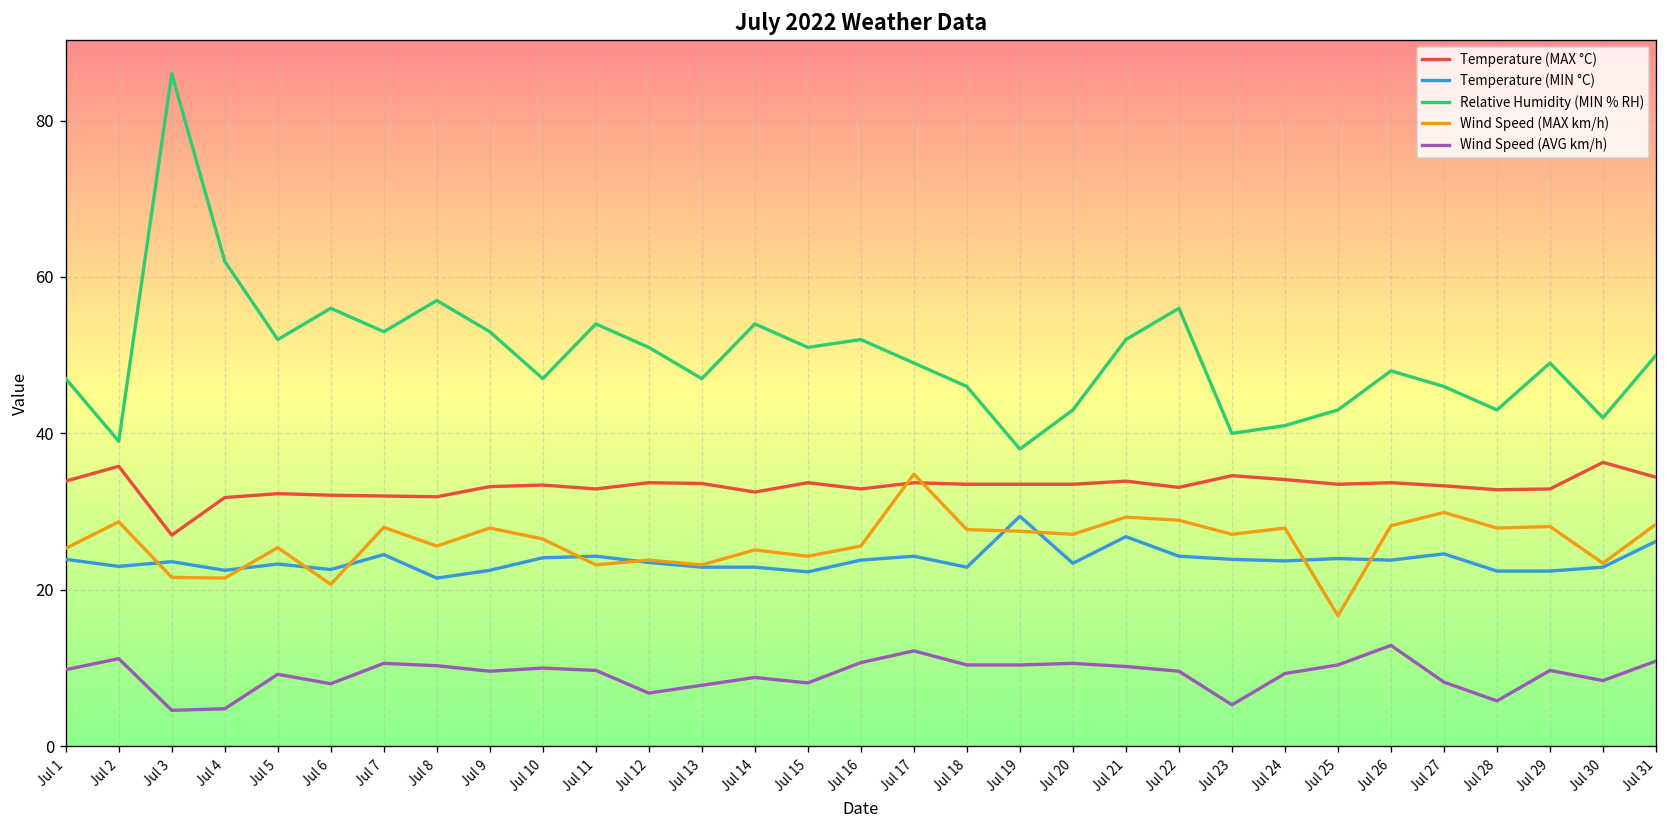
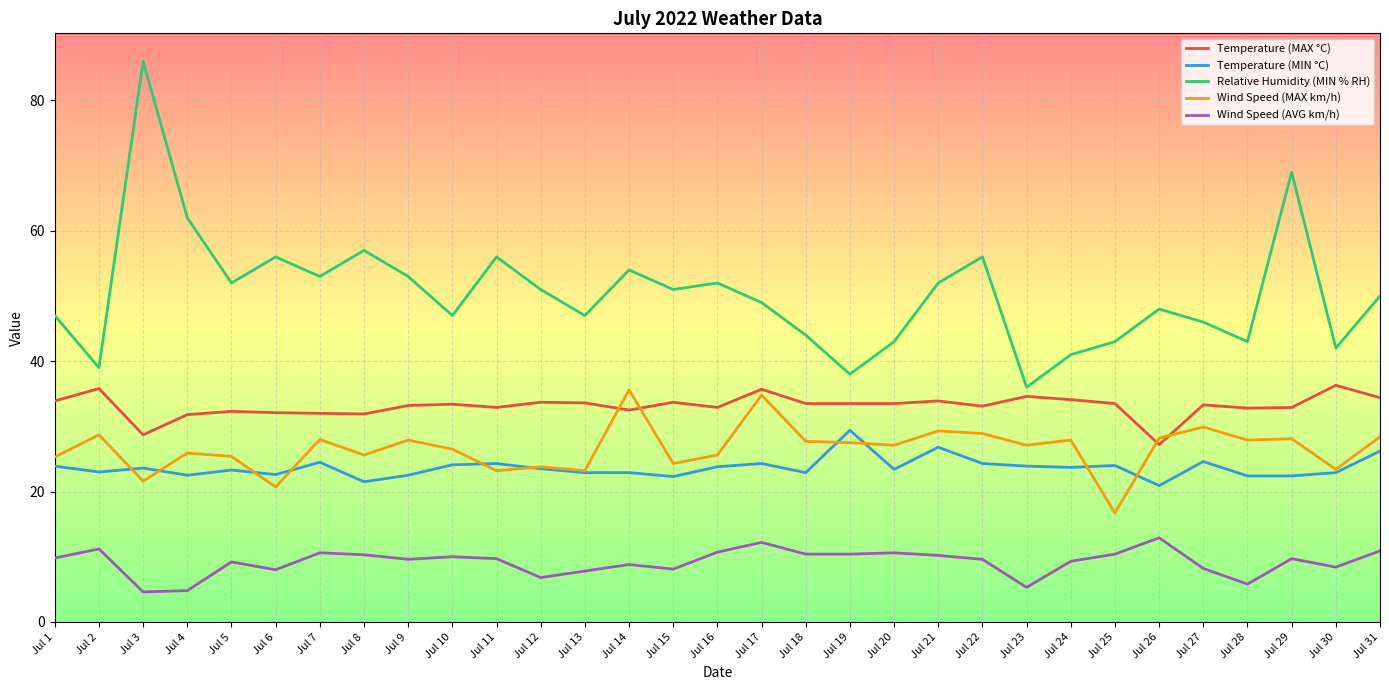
  {
    "Temperature (MAX °C)": {
      "Jul 1": 34,
      "Jul 2": 36,
-     "Jul 3": 27,
+     "Jul 3": 29,
      "Jul 4": 32,
      "Jul 5": 32,
      "Jul 6": 32,
      "Jul 7": 32,
      "Jul 8": 32,
      "Jul 9": 33,
      "Jul 10": 33,
      "Jul 11": 33,
      "Jul 12": 34,
      "Jul 13": 34,
      "Jul 14": 33,
      "Jul 15": 34,
      "Jul 16": 33,
-     "Jul 17": 34,
+     "Jul 17": 36,
      "Jul 18": 34,
      "Jul 19": 34,
      "Jul 20": 34,
      "Jul 21": 34,
      "Jul 22": 33,
      "Jul 23": 35,
      "Jul 24": 34,
      "Jul 25": 34,
-     "Jul 26": 34,
+     "Jul 26": 27,
      "Jul 27": 33,
      "Jul 28": 33,
      "Jul 29": 33,
      "Jul 30": 36,
      "Jul 31": 34
    },
    "Temperature (MIN °C)": {
      "Jul 1": 24,
      "Jul 2": 23,
      "Jul 3": 24,
      "Jul 4": 23,
      "Jul 5": 23,
      "Jul 6": 23,
      "Jul 7": 25,
      "Jul 8": 22,
      "Jul 9": 23,
      "Jul 10": 24,
      "Jul 11": 24,
      "Jul 14": 23,
      "Jul 15": 22,
      "Jul 16": 24,
      "Jul 17": 24,
      "Jul 18": 23,
      "Jul 19": 29,
      "Jul 20": 23,
      "Jul 21": 27,
      "Jul 22": 24,
      "Jul 23": 24,
      "Jul 24": 24,
      "Jul 25": 24,
-     "Jul 26": 24,
+     "Jul 26": 21,
      "Jul 27": 25,
      "Jul 28": 22,
      "Jul 29": 22,
      "Jul 30": 23,
      "Jul 31": 26
    },
    "Relative Humidity (MIN % RH)": {
      "Jul 1": 47,
      "Jul 2": 39,
      "Jul 3": 86,
      "Jul 4": 62,
      "Jul 5": 52,
      "Jul 6": 56,
      "Jul 7": 53,
      "Jul 8": 57,
      "Jul 9": 53,
      "Jul 10": 47,
-     "Jul 11": 54,
+     "Jul 11": 56,
      "Jul 12": 51,
      "Jul 13": 47,
      "Jul 14": 54,
      "Jul 15": 51,
      "Jul 16": 52,
      "Jul 17": 49,
-     "Jul 18": 46,
+     "Jul 18": 44,
      "Jul 19": 38,
      "Jul 20": 43,
      "Jul 21": 52,
      "Jul 22": 56,
-     "Jul 23": 40,
+     "Jul 23": 36,
      "Jul 24": 41,
      "Jul 25": 43,
      "Jul 26": 48,
      "Jul 27": 46,
      "Jul 28": 43,
-     "Jul 29": 49,
+     "Jul 29": 69,
      "Jul 30": 42,
      "Jul 31": 50
    },
    "Wind Speed (MAX km/h)": {
      "Jul 1": 25,
      "Jul 2": 29,
      "Jul 3": 22,
-     "Jul 4": 22,
+     "Jul 4": 26,
      "Jul 5": 25,
      "Jul 6": 21,
      "Jul 7": 28,
      "Jul 8": 26,
      "Jul 9": 28,
      "Jul 10": 27,
      "Jul 11": 23,
-     "Jul 14": 25,
+     "Jul 14": 36,
      "Jul 15": 24,
      "Jul 16": 26,
      "Jul 17": 35,
      "Jul 18": 28,
      "Jul 19": 28,
      "Jul 20": 27,
      "Jul 21": 29,
      "Jul 22": 29,
      "Jul 23": 27,
      "Jul 24": 28,
      "Jul 25": 17,
      "Jul 26": 28,
      "Jul 27": 30,
      "Jul 28": 28,
      "Jul 29": 28,
      "Jul 30": 23,
      "Jul 31": 28
    },
    "Wind Speed (AVG km/h)": {
      "Jul 1": 10,
      "Jul 2": 11,
      "Jul 3": 5,
      "Jul 4": 5,
      "Jul 5": 9,
      "Jul 6": 8,
      "Jul 7": 11,
      "Jul 8": 10,
      "Jul 9": 10,
      "Jul 10": 10,
      "Jul 11": 10,
      "Jul 12": 7,
      "Jul 13": 8,
      "Jul 14": 9,
      "Jul 15": 8,
      "Jul 16": 11,
      "Jul 17": 12,
      "Jul 18": 10,
      "Jul 19": 10,
      "Jul 20": 11,
      "Jul 21": 10,
      "Jul 22": 10,
      "Jul 23": 5,
      "Jul 24": 9,
      "Jul 25": 10,
      "Jul 26": 13,
      "Jul 27": 8,
      "Jul 28": 6,
      "Jul 29": 10,
      "Jul 30": 8,
      "Jul 31": 11
    }
  }
